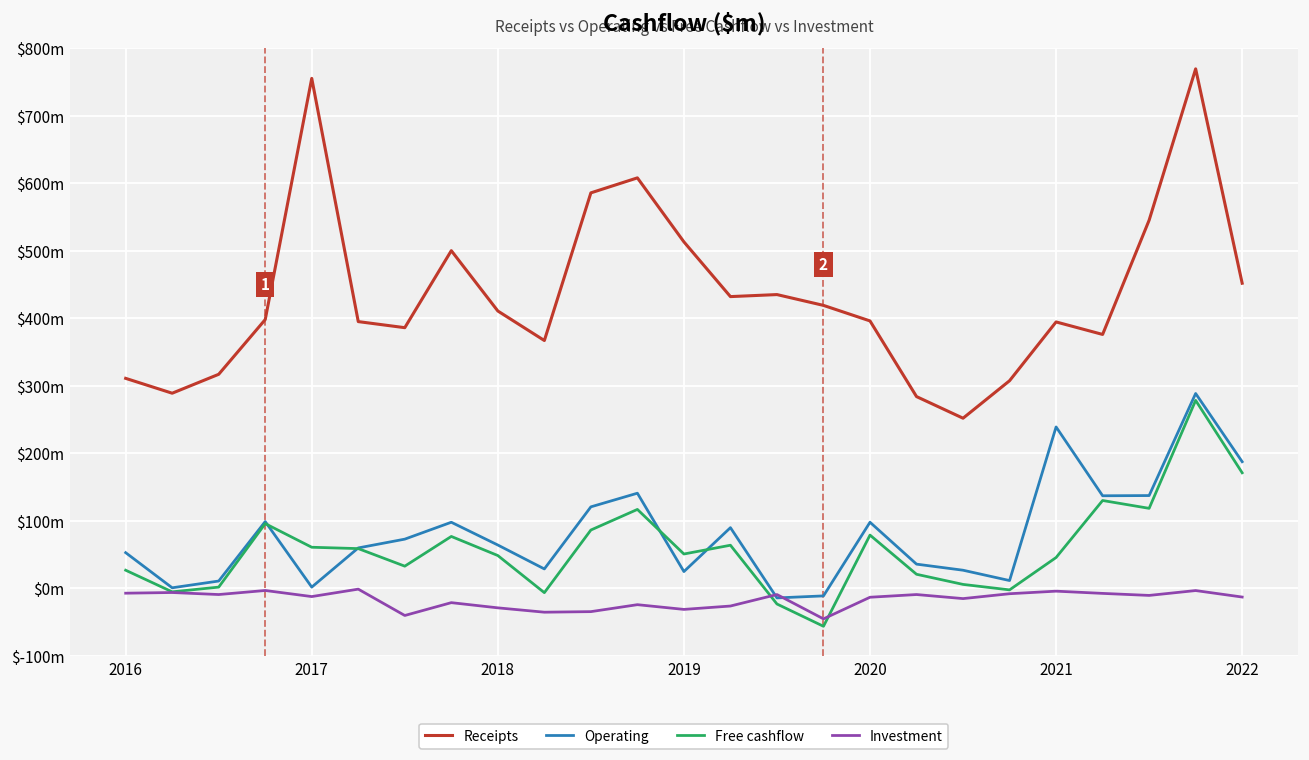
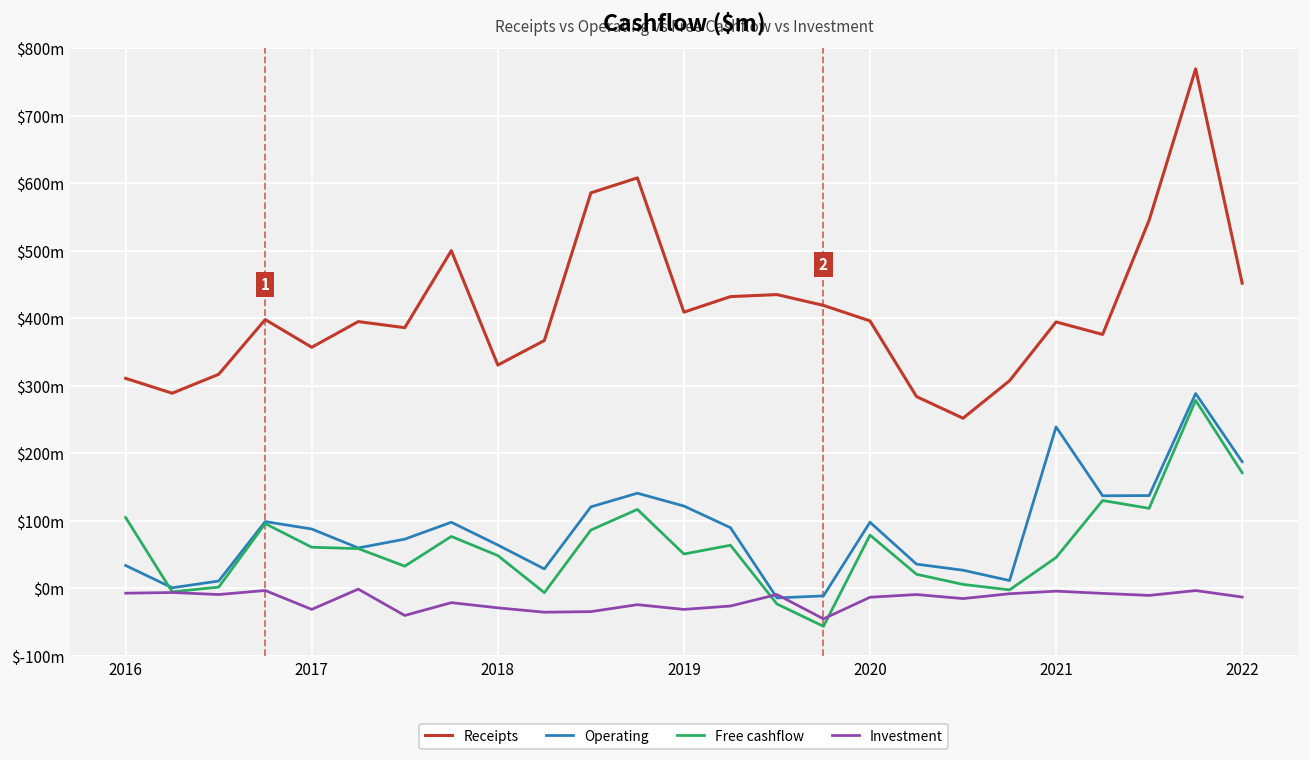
  {
    "Receipts": {
      "2016": "$310m",
-     "2017": "$760m",
-     "2018": "$410m",
-     "2019": "$510m",
+     "2017": "$360m",
+     "2018": "$330m",
+     "2019": "$410m",
      "2020": "$400m",
      "2021": "$390m",
      "2022": "$450m"
    },
    "Operating": {
-     "2016": "$50m",
-     "2017": "$0m",
+     "2016": "$30m",
+     "2017": "$90m",
      "2018": "$60m",
-     "2019": "$30m",
+     "2019": "$120m",
      "2020": "$100m",
      "2021": "$240m",
      "2022": "$190m"
    },
    "Free cashflow": {
-     "2016": "$30m",
+     "2016": "$110m",
      "2017": "$60m",
      "2018": "$50m",
      "2019": "$50m",
      "2020": "$80m",
      "2021": "$50m",
      "2022": "$170m"
    },
    "Investment": {
      "2016": "$-10m",
-     "2017": "$-10m",
+     "2017": "$-30m",
      "2018": "$-30m",
      "2019": "$-30m",
      "2020": "$-10m",
      "2021": "$0m",
      "2022": "$-10m"
    }
  }
